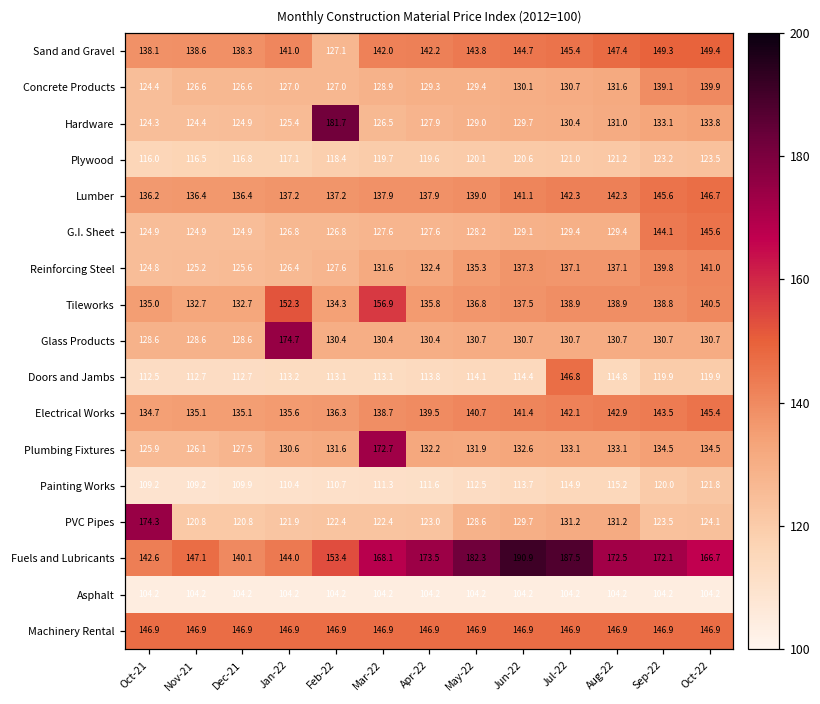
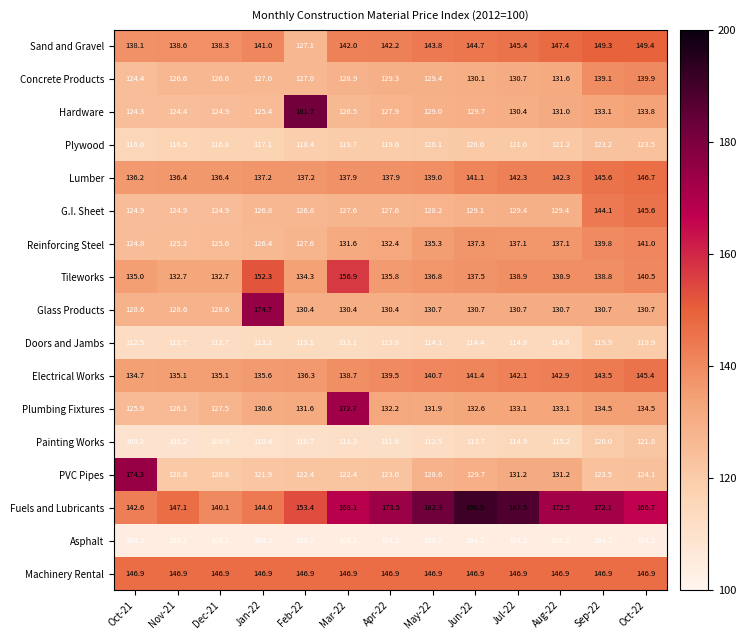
  {
    "Doors and Jambs": {
      "Oct-21": 112.5,
      "Nov-21": 112.7,
      "Dec-21": 112.7,
      "Jan-22": 113.2,
      "Feb-22": 113.1,
      "Mar-22": 113.1,
      "Apr-22": 113.8,
      "May-22": 114.1,
      "Jun-22": 114.4,
-     "Jul-22": 146.8,
+     "Jul-22": 114.8,
      "Aug-22": 114.8,
      "Sep-22": 119.9,
      "Oct-22": 119.9
    }
  }
